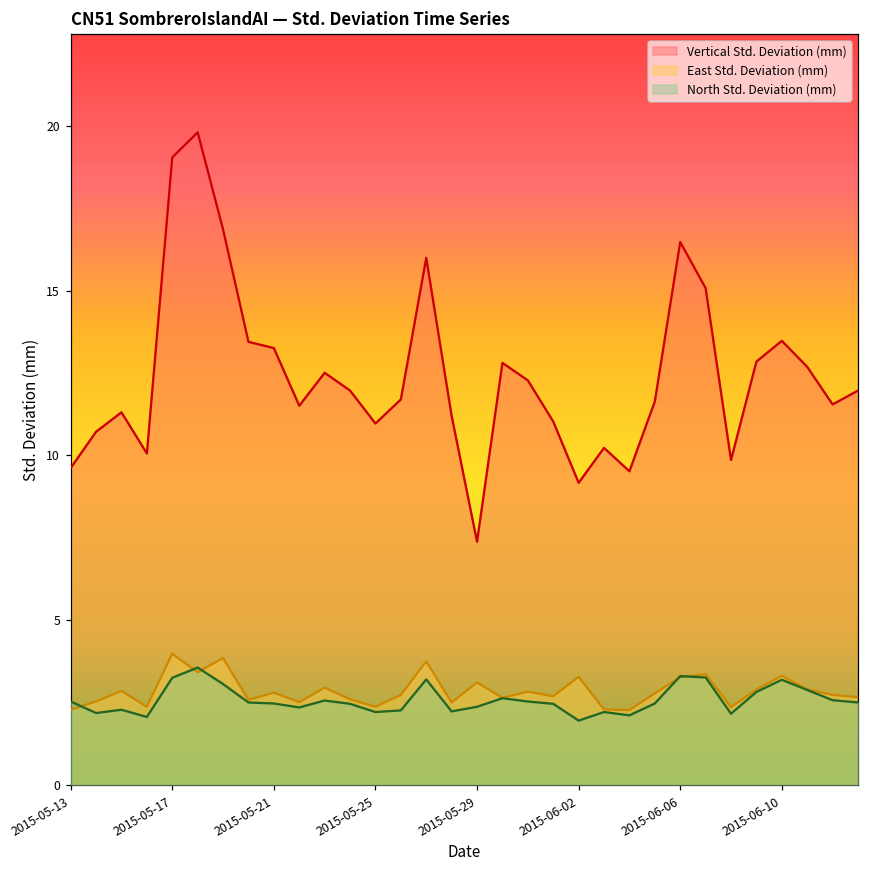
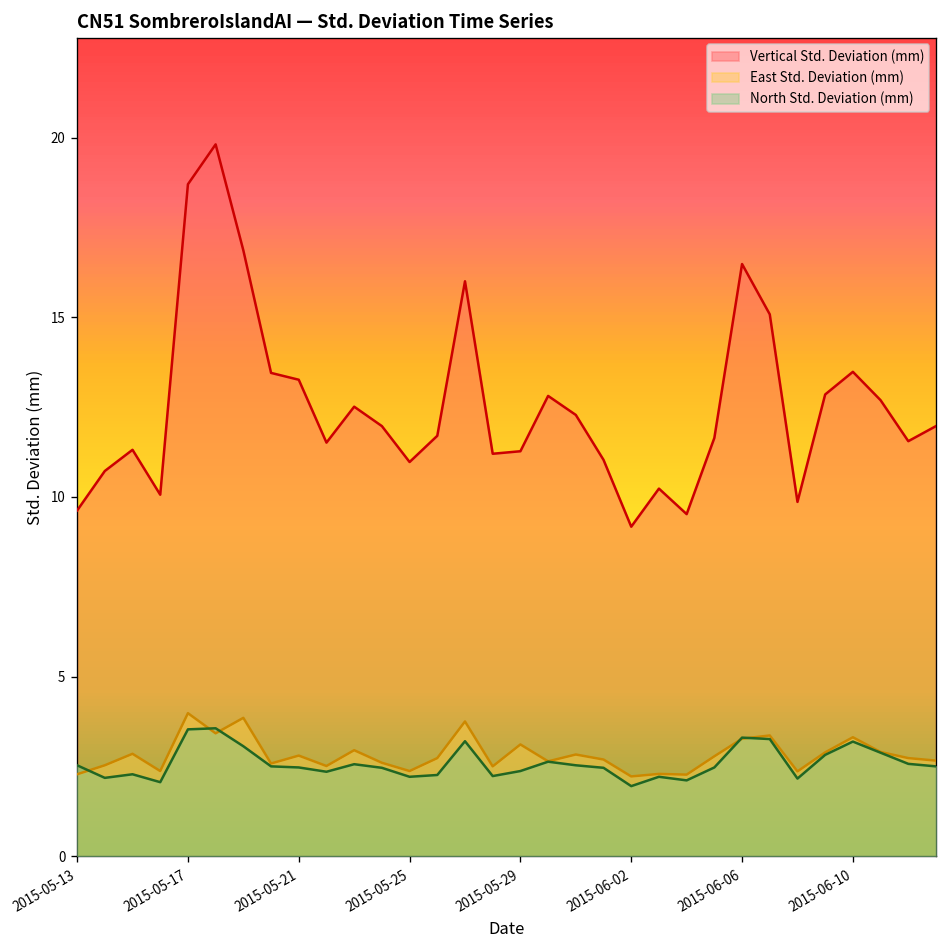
  {
    "Vertical Std. Deviation (mm)": {
      "2015-05-13": 9.6,
-     "2015-05-17": 19.1,
+     "2015-05-17": 18.7,
      "2015-05-21": 13.3,
      "2015-05-25": 11.0,
-     "2015-05-29": 7.4,
+     "2015-05-29": 11.3,
      "2015-06-02": 9.2,
      "2015-06-06": 16.5,
      "2015-06-10": 13.5
    },
    "East Std. Deviation (mm)": {
      "2015-05-13": 2.3,
      "2015-05-17": 4.0,
      "2015-05-21": 2.8,
      "2015-05-25": 2.4,
      "2015-05-29": 3.1,
-     "2015-06-02": 3.3,
+     "2015-06-02": 2.2,
      "2015-06-10": 3.3
    },
    "North Std. Deviation (mm)": {
      "2015-05-13": 2.5,
-     "2015-05-17": 3.3,
+     "2015-05-17": 3.5,
      "2015-05-21": 2.5,
      "2015-05-25": 2.2,
      "2015-05-29": 2.4,
      "2015-06-02": 2.0,
      "2015-06-10": 3.2
    }
  }
